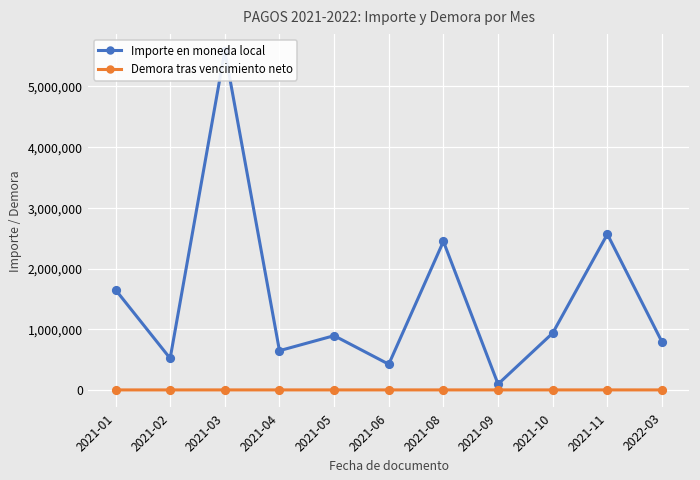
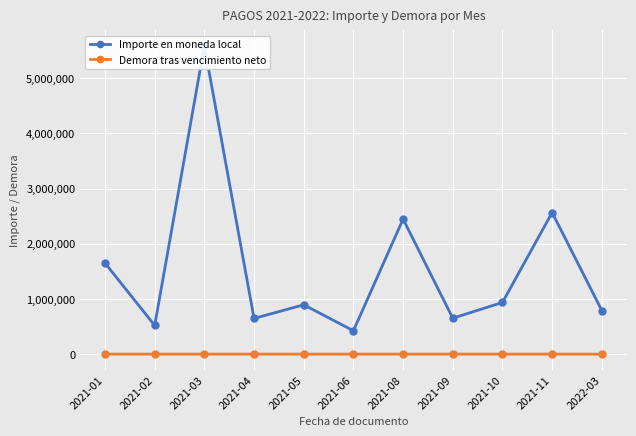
  {
    "Importe en moneda local": {
      "2021-01": "1,700,000",
      "2021-02": "500,000",
      "2021-04": "600,000",
      "2021-05": "900,000",
      "2021-06": "400,000",
      "2021-08": "2,400,000",
-     "2021-09": "100,000",
+     "2021-09": "700,000",
      "2021-10": "900,000",
      "2021-11": "2,600,000",
      "2022-03": "800,000"
    },
    "Demora tras vencimiento neto": {
      "2021-01": "0",
      "2021-02": "0",
      "2021-03": "0",
      "2021-04": "0",
      "2021-05": "0",
      "2021-06": "0",
      "2021-08": "0",
      "2021-09": "0",
      "2021-10": "0",
      "2021-11": "0",
      "2022-03": "0"
    }
  }
